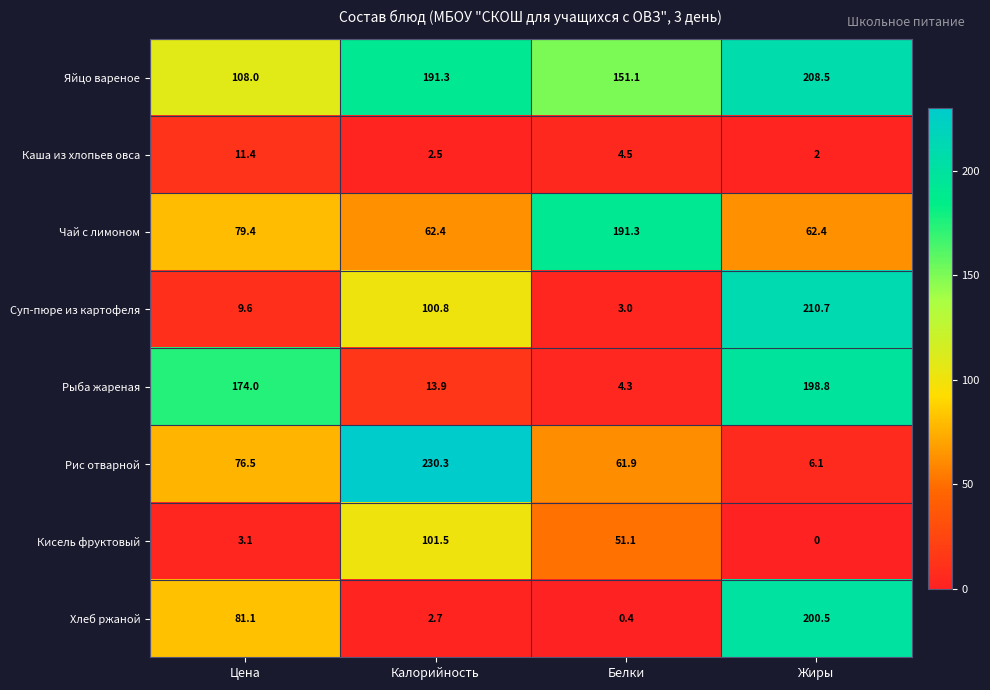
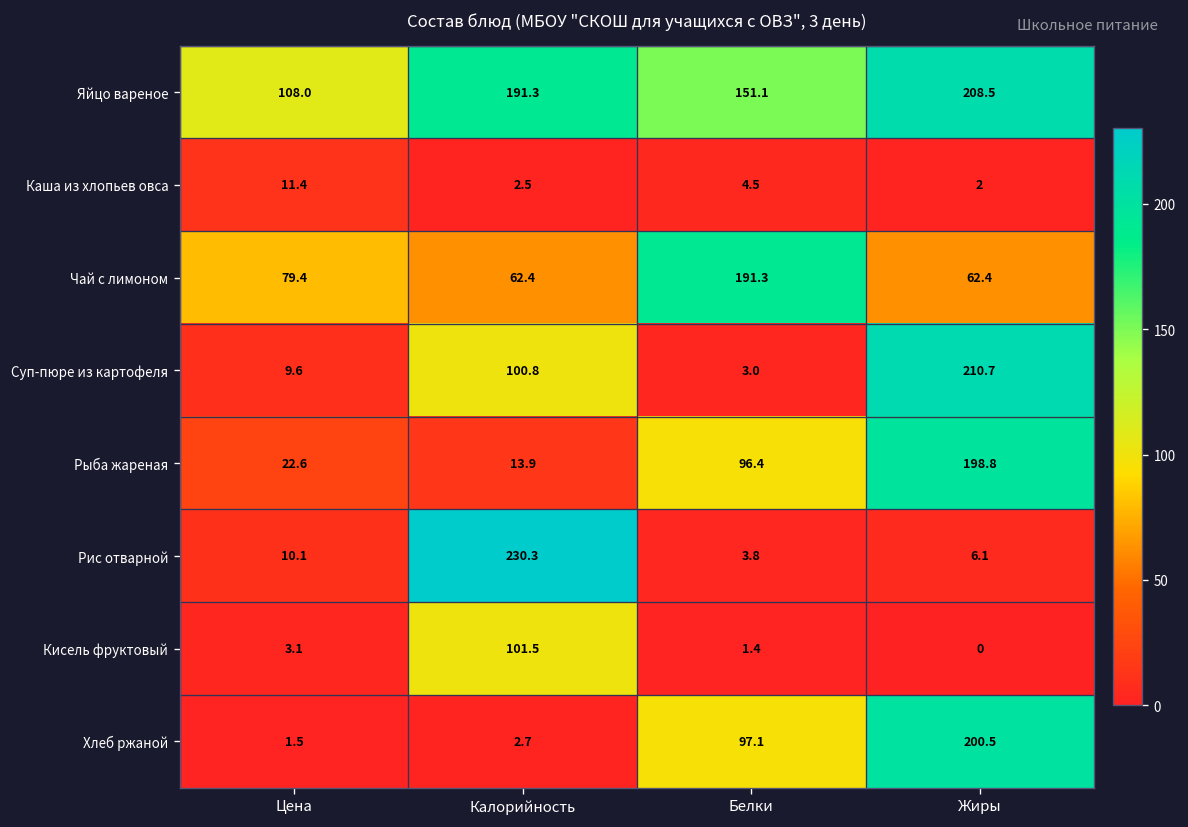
  {
    "Яйцо вареное": {
      "Цена": 108.0,
      "Калорийность": 191.3,
      "Белки": 151.1,
      "Жиры": 208.5
    },
    "Каша из хлопьев овса": {
      "Цена": 11.4,
      "Калорийность": 2.5,
      "Белки": 4.5,
      "Жиры": 2
    },
    "Чай с лимоном": {
      "Цена": 79.4,
      "Калорийность": 62.4,
      "Белки": 191.3,
      "Жиры": 62.4
    },
    "Суп-пюре из картофеля": {
      "Цена": 9.6,
      "Калорийность": 100.8,
      "Белки": 3.0,
      "Жиры": 210.7
    },
    "Рыба жареная": {
-     "Цена": 174.0,
+     "Цена": 22.6,
      "Калорийность": 13.9,
-     "Белки": 4.3,
+     "Белки": 96.4,
      "Жиры": 198.8
    },
    "Рис отварной": {
-     "Цена": 76.5,
+     "Цена": 10.1,
      "Калорийность": 230.3,
-     "Белки": 61.9,
+     "Белки": 3.8,
      "Жиры": 6.1
    },
    "Кисель фруктовый": {
      "Цена": 3.1,
      "Калорийность": 101.5,
-     "Белки": 51.1,
+     "Белки": 1.4,
      "Жиры": 0
    },
    "Хлеб ржаной": {
-     "Цена": 81.1,
+     "Цена": 1.5,
      "Калорийность": 2.7,
-     "Белки": 0.4,
+     "Белки": 97.1,
      "Жиры": 200.5
    }
  }
